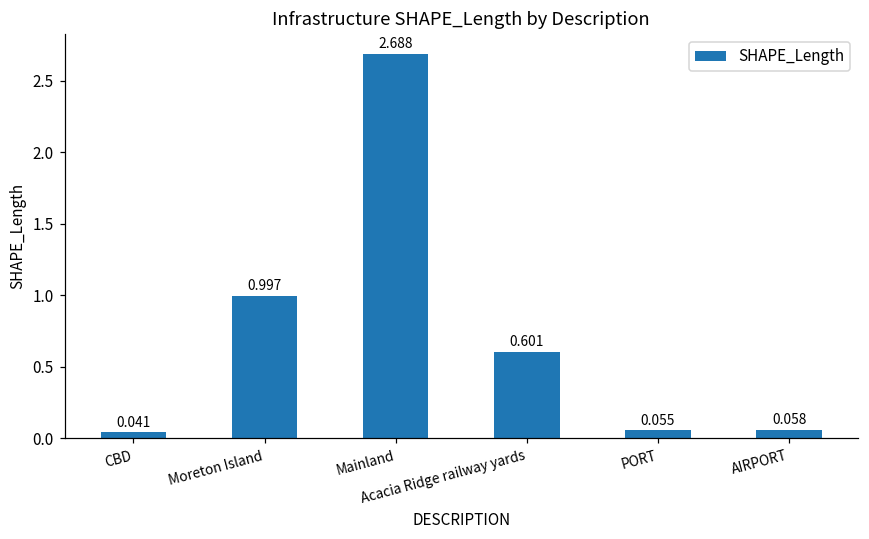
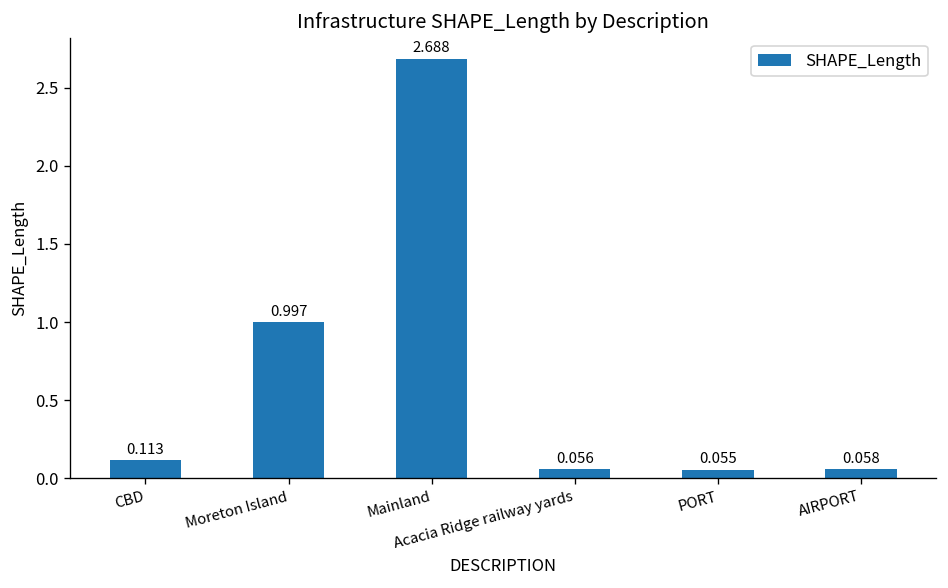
  {
-   "CBD": 0.041,
+   "CBD": 0.113,
    "Moreton Island": 0.997,
    "Mainland": 2.688,
-   "Acacia Ridge railway yards": 0.601,
+   "Acacia Ridge railway yards": 0.056,
    "PORT": 0.055,
    "AIRPORT": 0.058
  }
